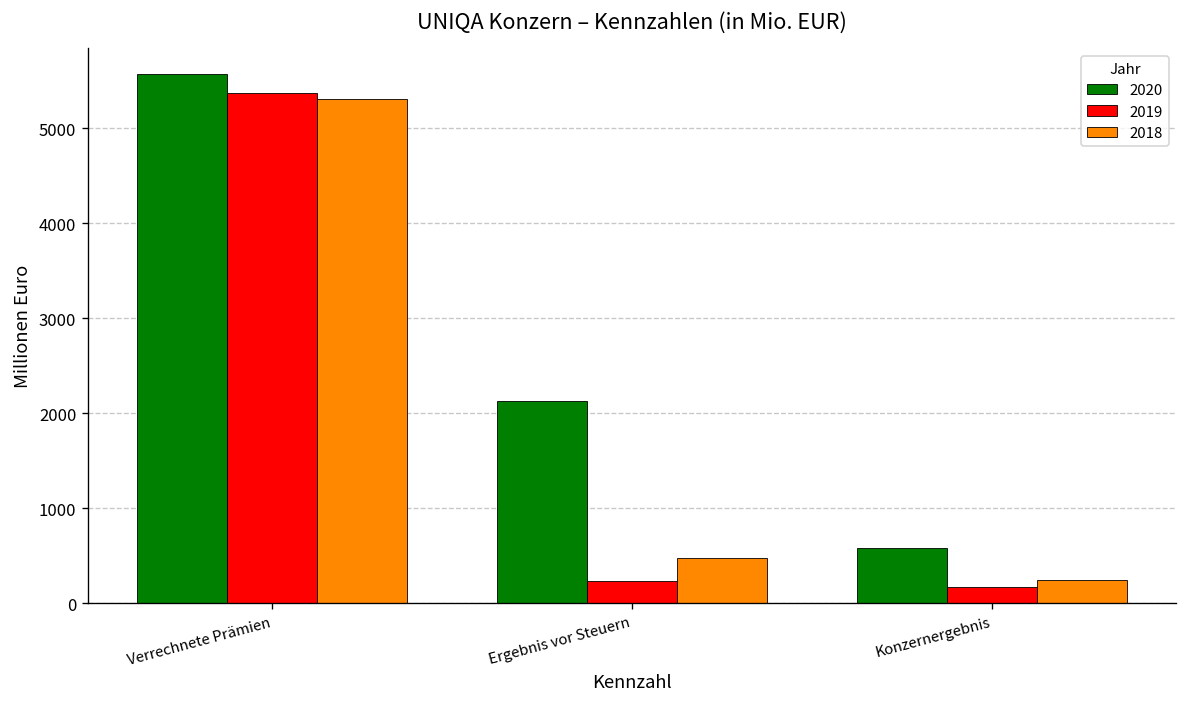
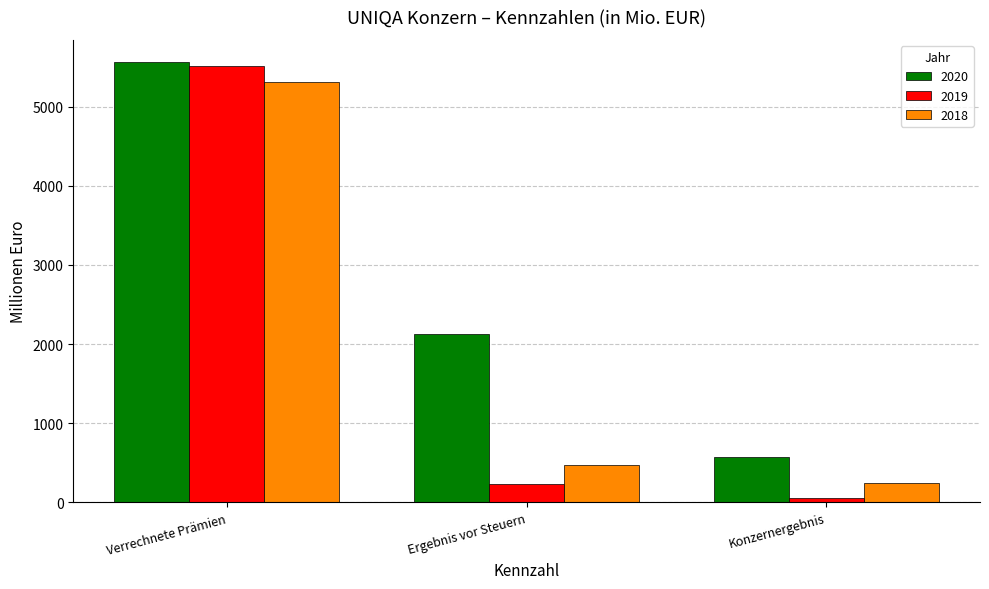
  {
    "2020": {
      "Verrechnete Prämien": 5600,
      "Ergebnis vor Steuern": 2100,
      "Konzernergebnis": 600
    },
    "2019": {
-     "Verrechnete Prämien": 5400,
+     "Verrechnete Prämien": 5500,
      "Ergebnis vor Steuern": 200,
-     "Konzernergebnis": 200
+     "Konzernergebnis": 100
    },
    "2018": {
      "Verrechnete Prämien": 5300,
      "Ergebnis vor Steuern": 500,
      "Konzernergebnis": 200
    }
  }
